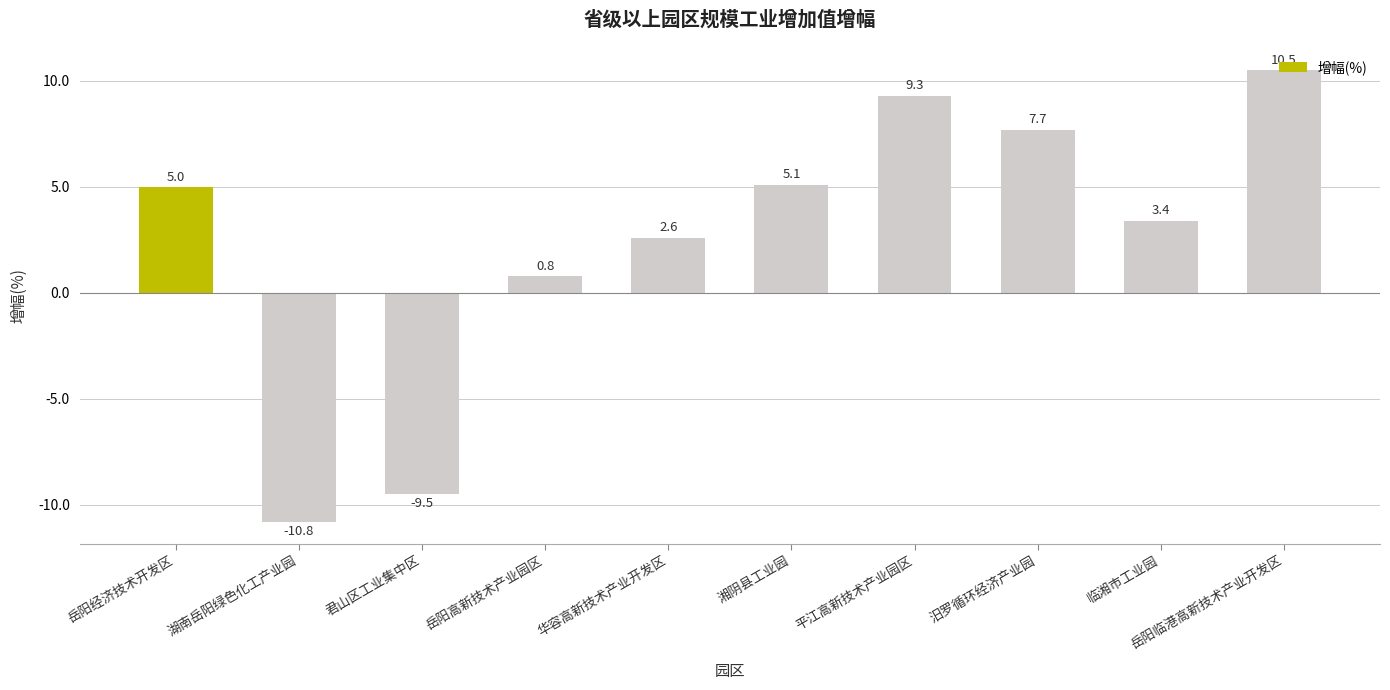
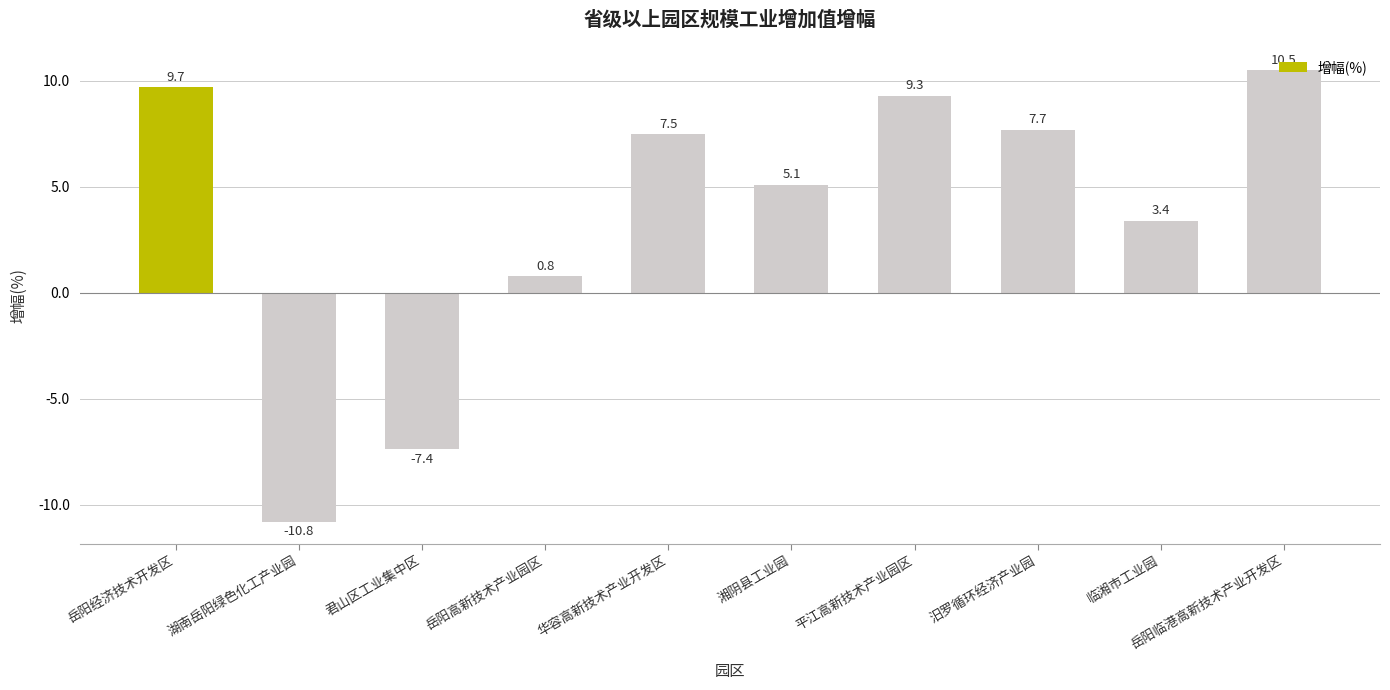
  {
-   "岳阳经济技术开发区": 5.0,
+   "岳阳经济技术开发区": 9.7,
    "湖南岳阳绿色化工产业园": -10.8,
-   "君山区工业集中区": -9.5,
+   "君山区工业集中区": -7.4,
    "岳阳高新技术产业园区": 0.8,
-   "华容高新技术产业开发区": 2.6,
+   "华容高新技术产业开发区": 7.5,
    "湘阴县工业园": 5.1,
    "平江高新技术产业园区": 9.3,
    "汨罗循环经济产业园": 7.7,
    "临湘市工业园": 3.4,
    "岳阳临港高新技术产业开发区": 10.5
  }
